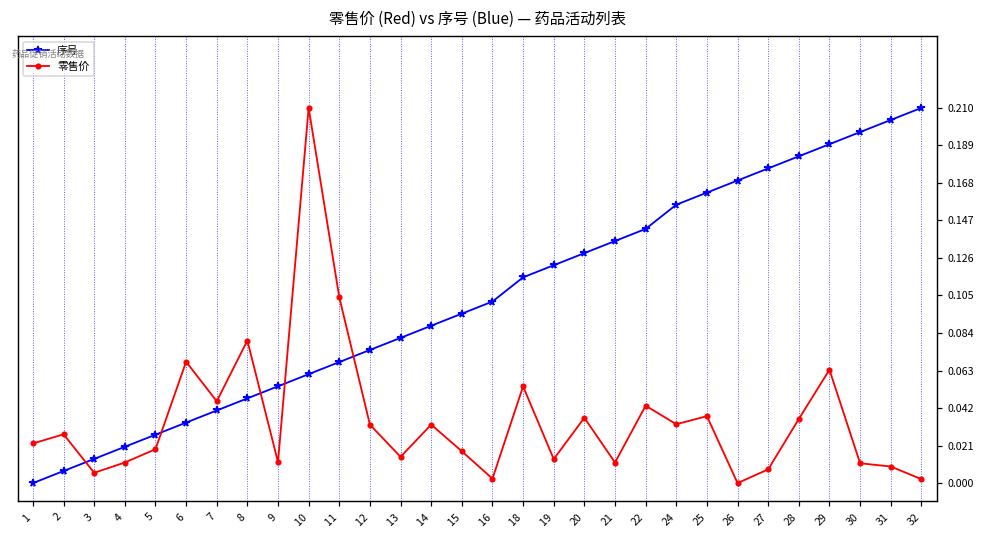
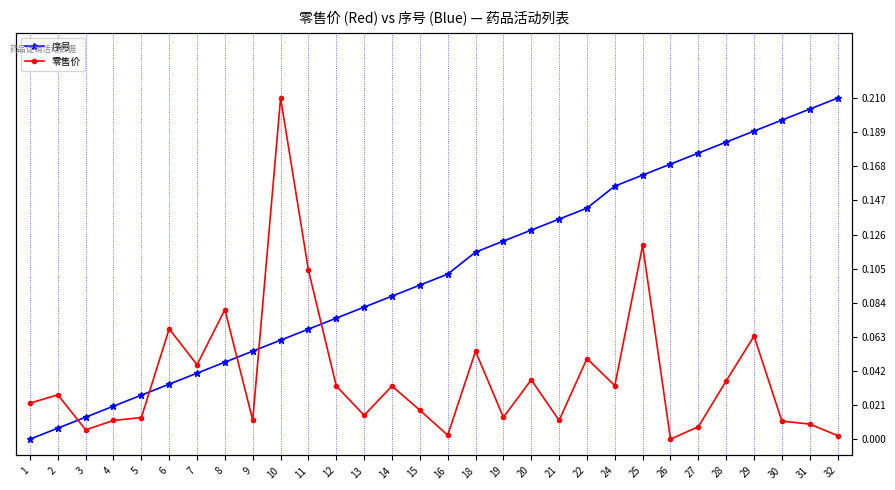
  {
    "零售价": {
      "1": 0.022,
      "2": 0.027,
      "3": 0.006,
      "4": 0.012,
-     "5": 0.019,
+     "5": 0.013,
      "6": 0.068,
      "7": 0.046,
      "8": 0.080,
      "9": 0.012,
      "10": 0.210,
      "11": 0.104,
      "12": 0.033,
      "13": 0.015,
      "14": 0.033,
      "15": 0.018,
      "16": 0.002,
      "18": 0.054,
      "19": 0.013,
      "20": 0.037,
      "21": 0.012,
-     "22": 0.043,
+     "22": 0.050,
      "24": 0.033,
-     "25": 0.037,
+     "25": 0.119,
      "26": 0.000,
      "27": 0.008,
      "28": 0.036,
      "29": 0.063,
      "30": 0.011,
      "31": 0.009,
      "32": 0.002
    }
  }
